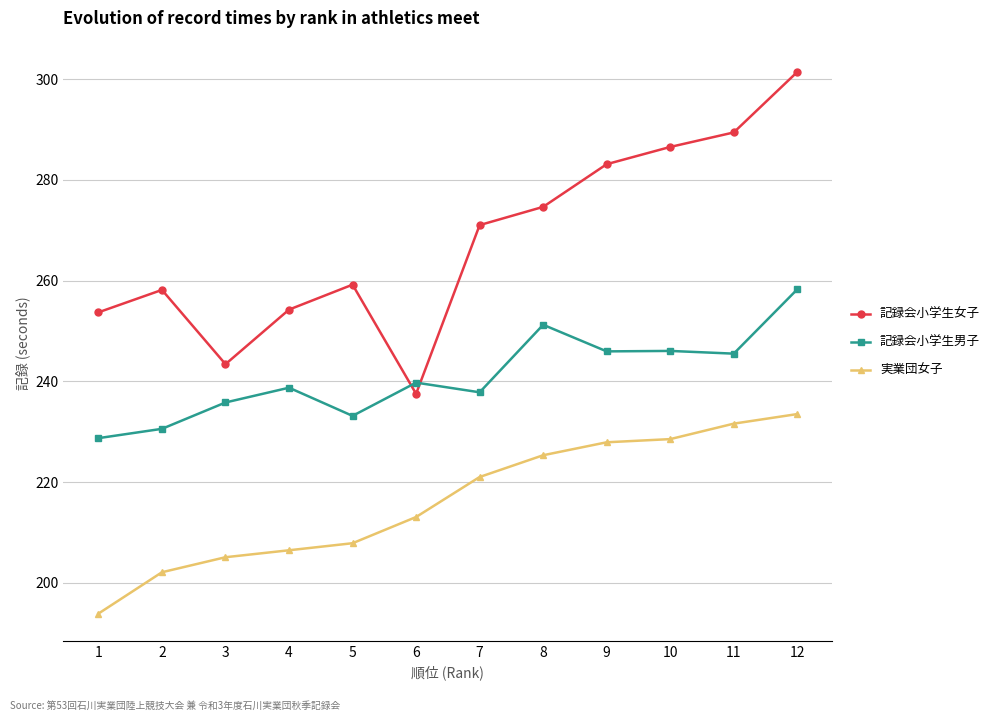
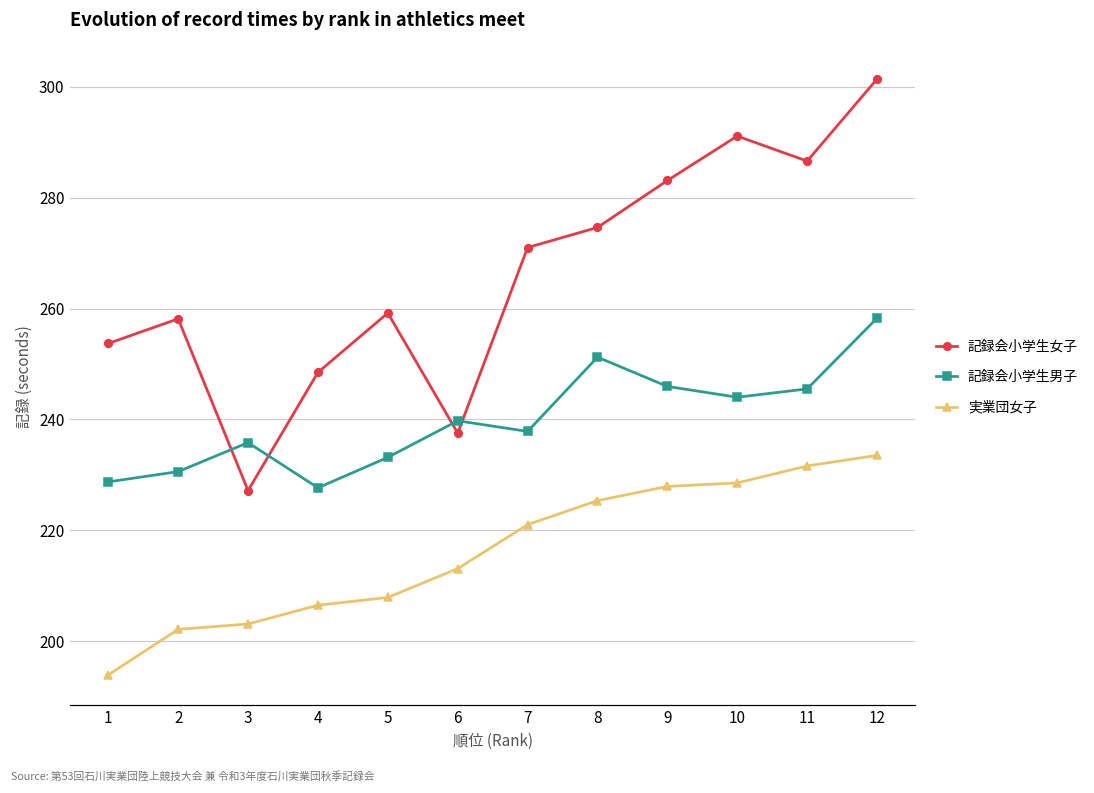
  {
    "記録会小学生女子": {
      "1": 254,
      "2": 258,
-     "3": 243,
-     "4": 254,
+     "3": 227,
+     "4": 248,
      "5": 259,
      "6": 238,
      "7": 271,
      "8": 275,
      "9": 283,
-     "10": 287,
-     "11": 289,
+     "10": 291,
+     "11": 287,
      "12": 301
    },
    "記録会小学生男子": {
      "1": 229,
      "2": 231,
      "3": 236,
-     "4": 239,
+     "4": 228,
      "5": 233,
      "6": 240,
      "7": 238,
      "8": 251,
      "9": 246,
-     "10": 246,
+     "10": 244,
      "11": 246,
      "12": 258
    },
    "実業団女子": {
      "1": 194,
      "2": 202,
-     "3": 205,
+     "3": 203,
      "4": 206,
      "5": 208,
      "6": 213,
      "7": 221,
      "8": 225,
      "9": 228,
      "10": 229,
      "11": 232,
      "12": 234
    }
  }
